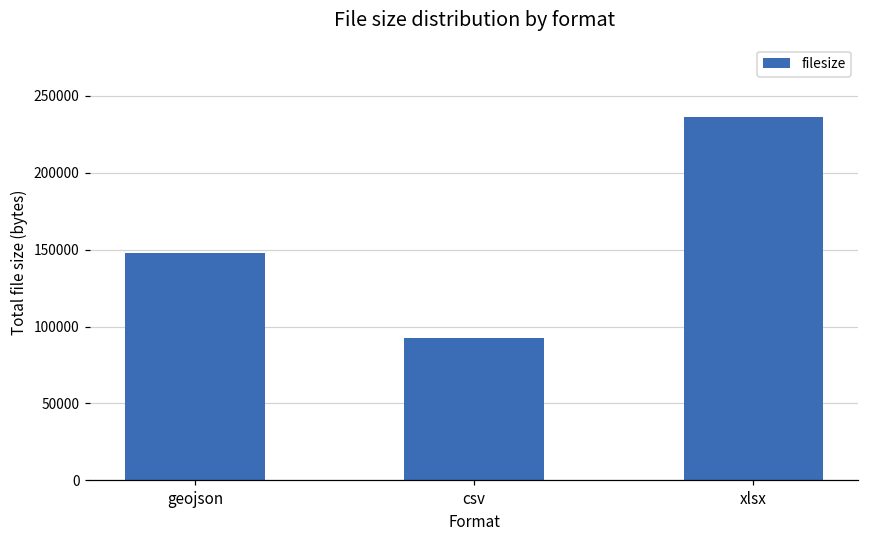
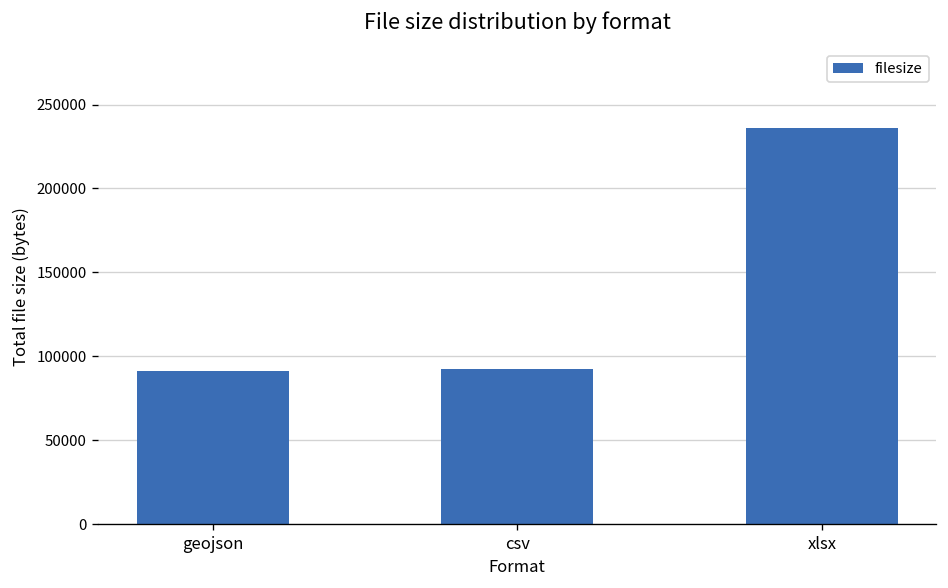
  {
-   "geojson": 148000,
+   "geojson": 91000,
    "csv": 92000,
    "xlsx": 236000
  }
